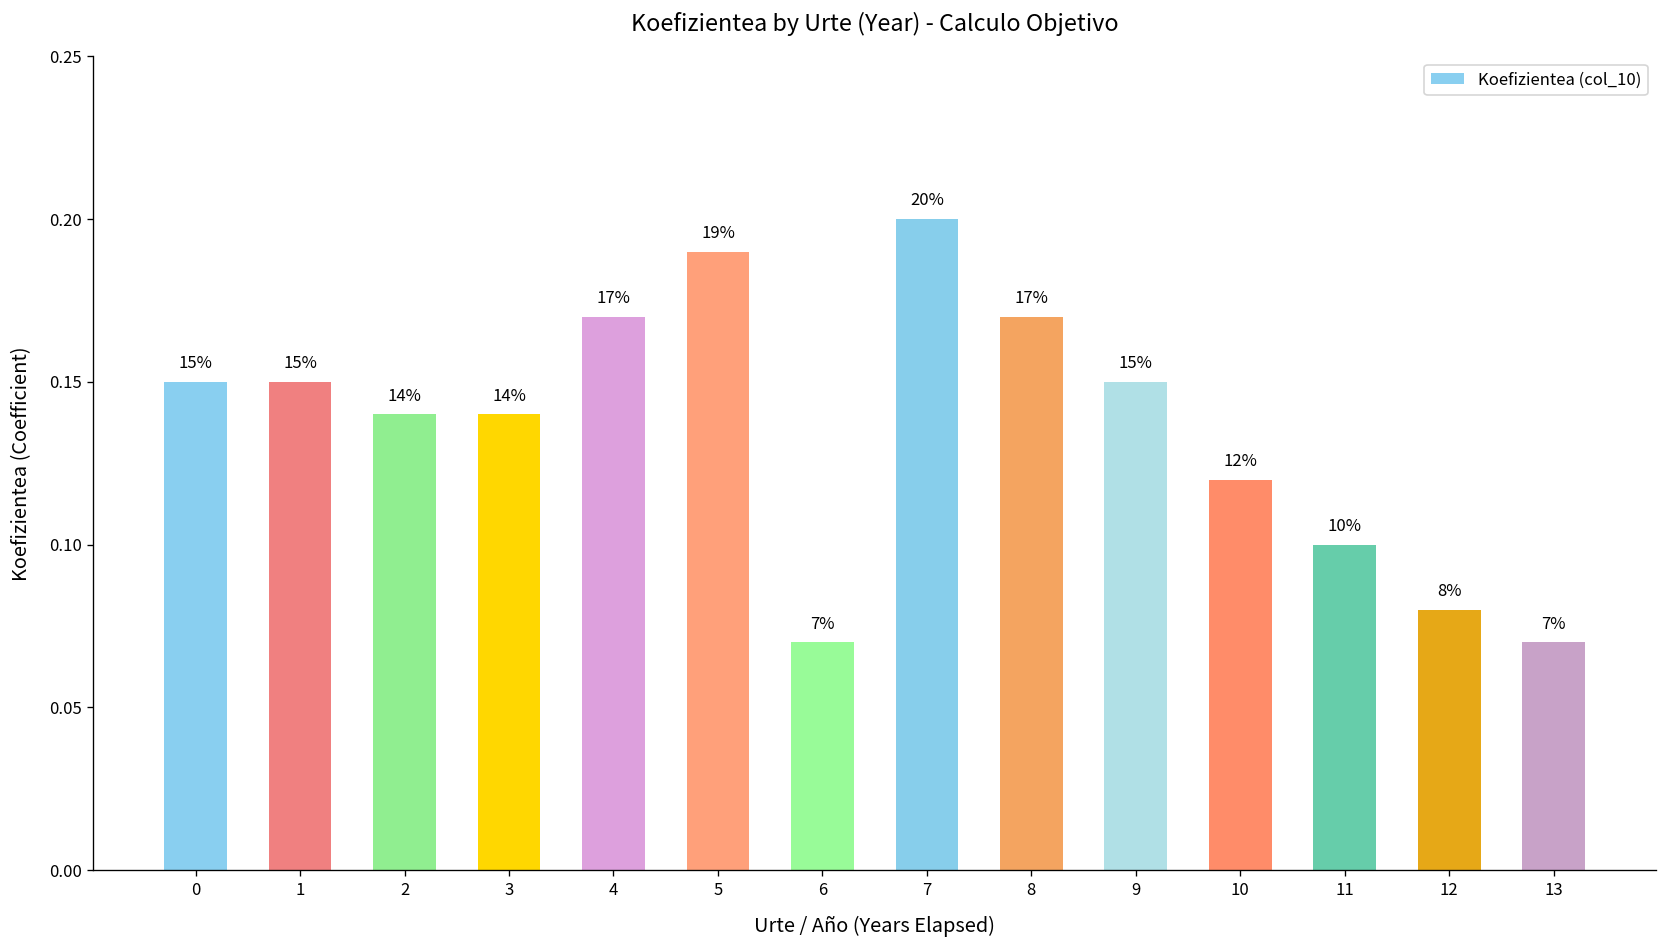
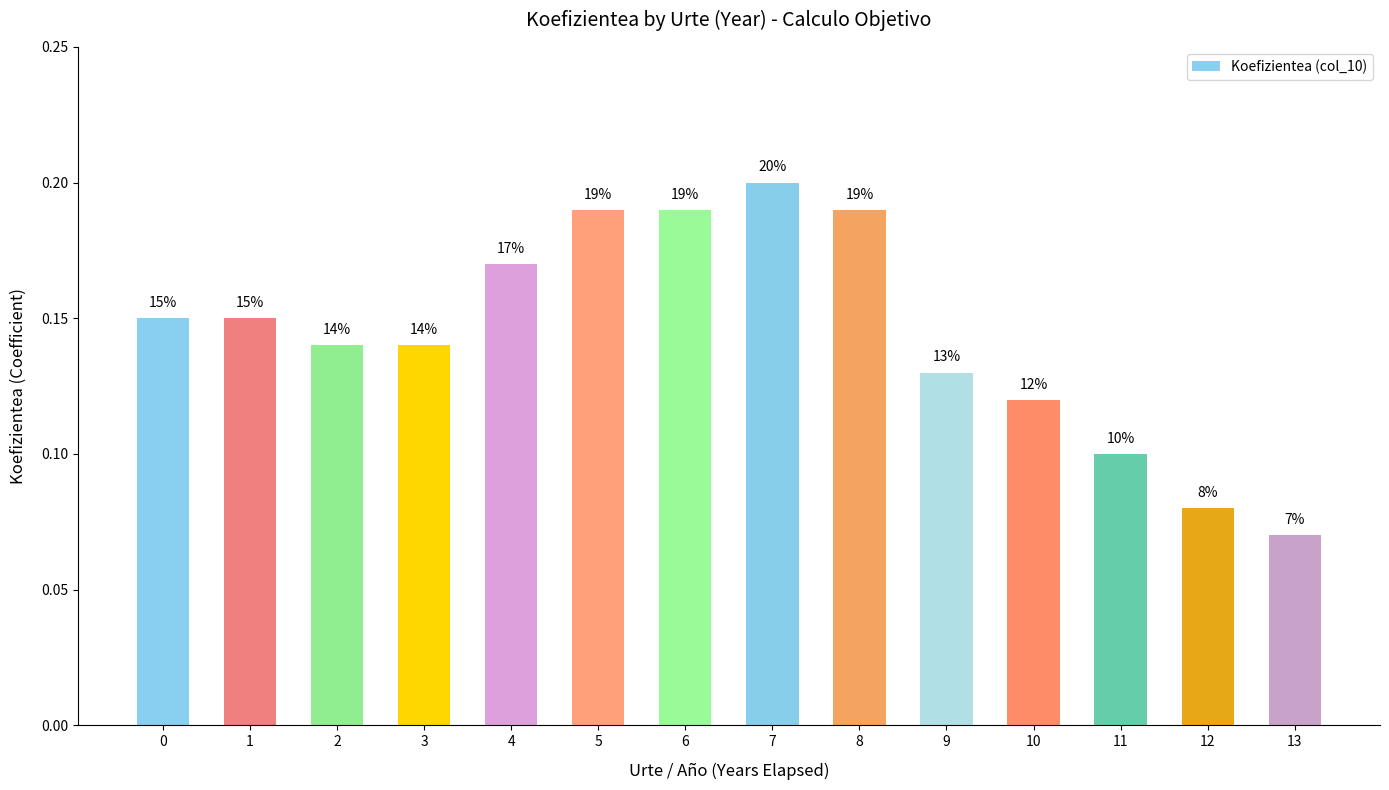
  {
    "0": "15%",
    "1": "15%",
    "2": "14%",
    "3": "14%",
    "4": "17%",
    "5": "19%",
-   "6": "7%",
+   "6": "19%",
    "7": "20%",
-   "8": "17%",
-   "9": "15%",
+   "8": "19%",
+   "9": "13%",
    "10": "12%",
    "11": "10%",
    "12": "8%",
    "13": "7%"
  }
